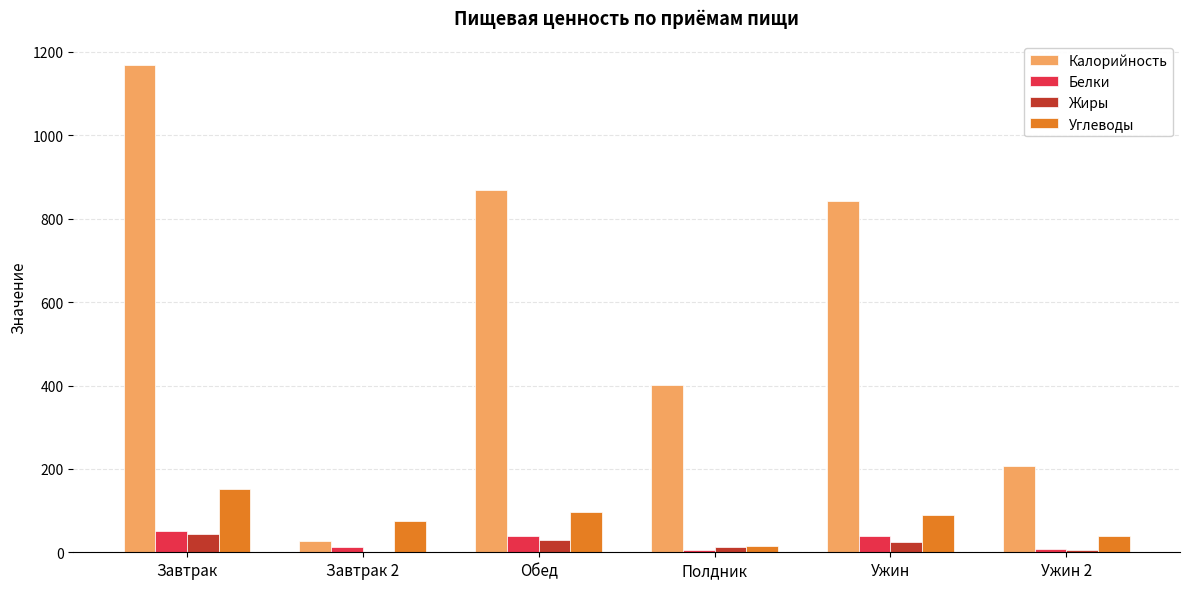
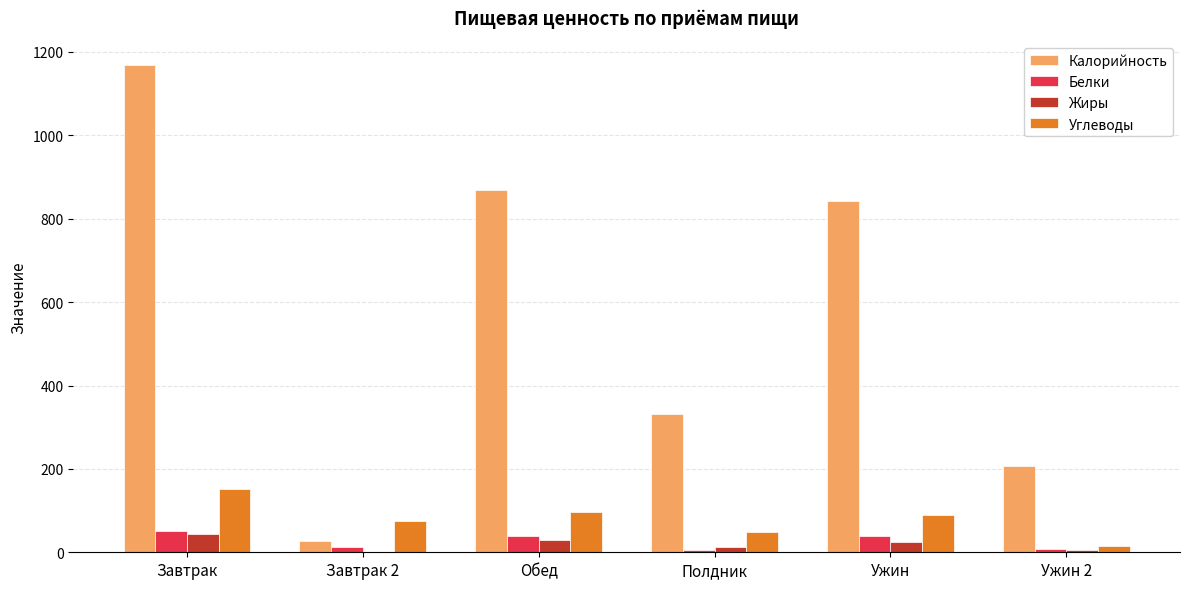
  {
    "Калорийность": {
      "Завтрак": 1170,
      "Завтрак 2": 30,
      "Обед": 870,
-     "Полдник": 400,
+     "Полдник": 330,
      "Ужин": 840,
      "Ужин 2": 210
    },
    "Углеводы": {
      "Завтрак": 150,
      "Завтрак 2": 70,
      "Обед": 100,
-     "Полдник": 20,
+     "Полдник": 50,
      "Ужин": 90,
-     "Ужин 2": 40
+     "Ужин 2": 20
    }
  }
